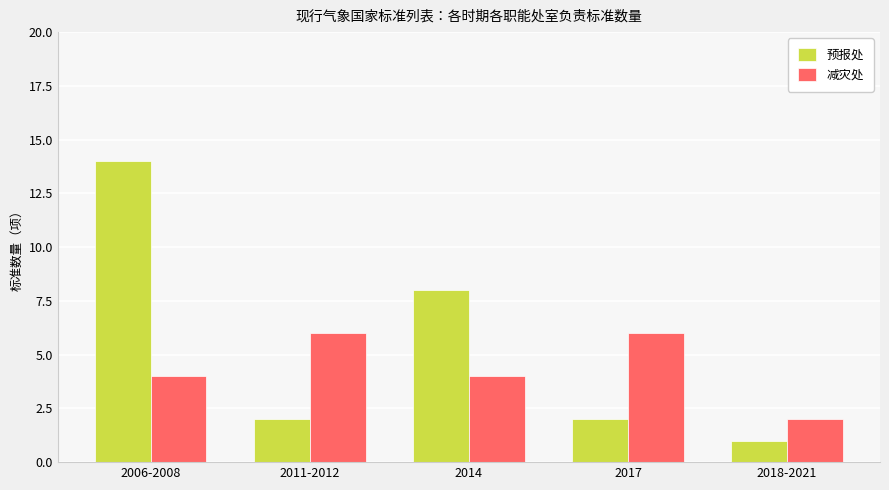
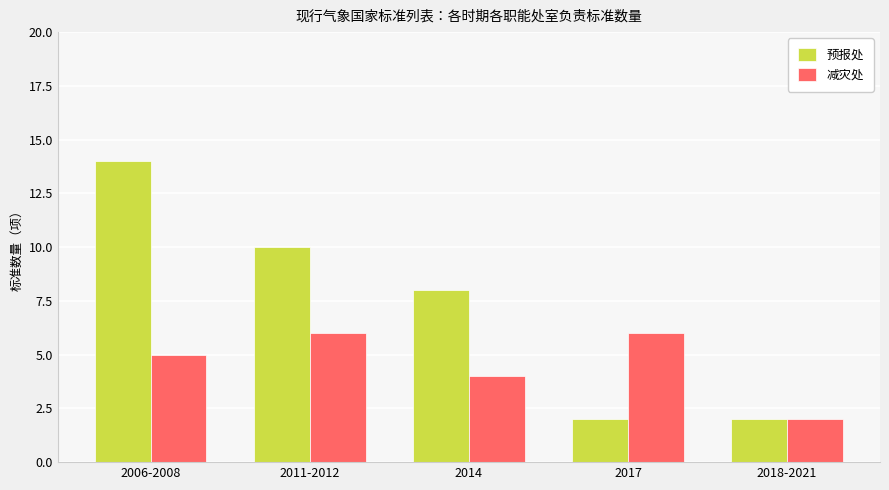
  {
    "预报处": {
      "2006-2008": 14,
-     "2011-2012": 2,
+     "2011-2012": 10,
      "2014": 8,
      "2017": 2,
-     "2018-2021": 1
+     "2018-2021": 2
    },
    "减灾处": {
-     "2006-2008": 4,
+     "2006-2008": 5,
      "2011-2012": 6,
      "2014": 4,
      "2017": 6,
      "2018-2021": 2
    }
  }
